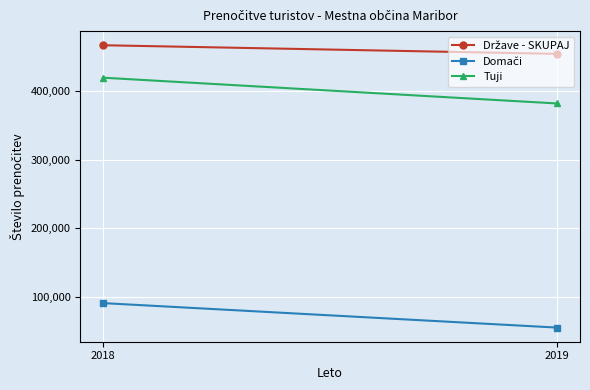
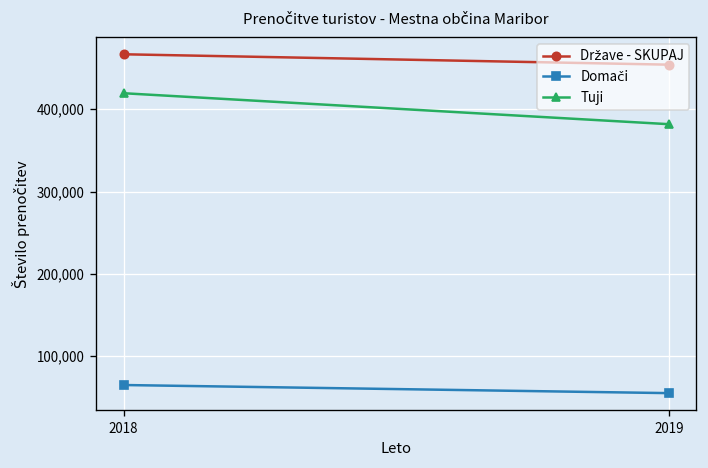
  {
    "Države - SKUPAJ": {
      "2018": "470,000"
    },
    "Domači": {
-     "2018": "90,000",
+     "2018": "70,000",
      "2019": "60,000"
    },
    "Tuji": {
      "2018": "420,000",
      "2019": "380,000"
    }
  }
